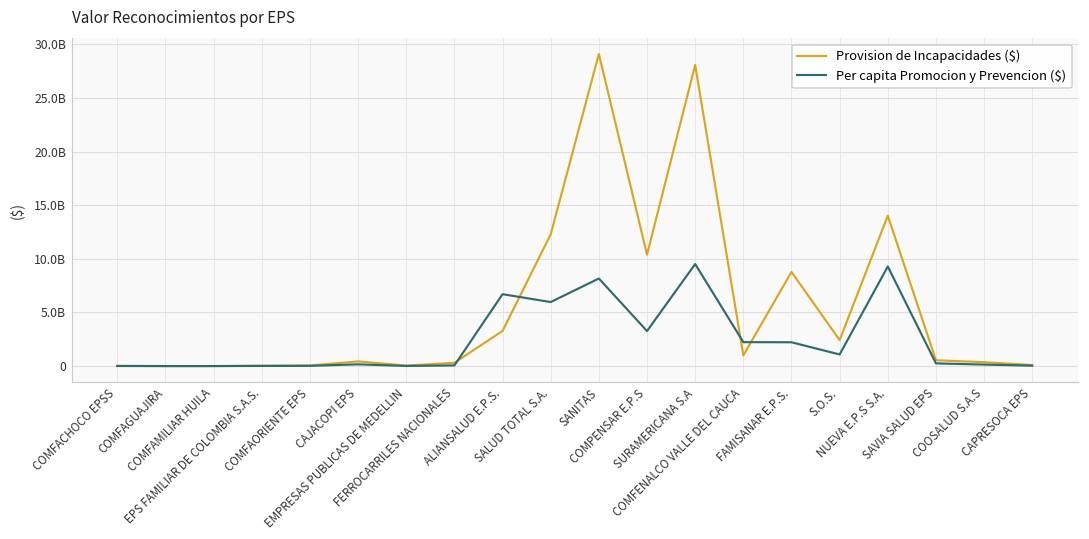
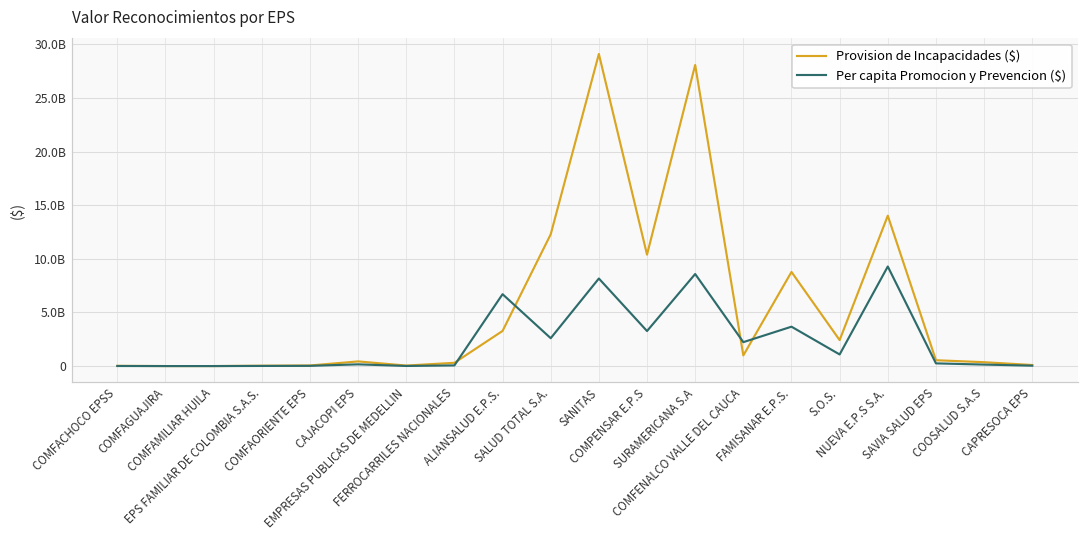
  {
    "Provision de Incapacidades ($)": {
      "CAJACOPI EPS": 0,
      "ALIANSALUD E.P.S.": 3000000000,
      "SALUD TOTAL S.A.": 12000000000,
      "SANITAS": 29000000000,
      "COMPENSAR E.P.S": 10000000000,
      "SURAMERICANA S.A": 28000000000,
      "COMFENALCO VALLE DEL CAUCA": 1000000000,
      "FAMISANAR E.P.S.": 9000000000,
      "S.O.S.": 2000000000,
      "NUEVA E.P.S S.A.": 14000000000,
      "SAVIA SALUD EPS": 1000000000
    },
    "Per capita Promocion y Prevencion ($)": {
      "CAJACOPI EPS": 0,
      "ALIANSALUD E.P.S.": 7000000000,
-     "SALUD TOTAL S.A.": 6000000000,
+     "SALUD TOTAL S.A.": 3000000000,
      "SANITAS": 8000000000,
      "COMPENSAR E.P.S": 3000000000,
-     "SURAMERICANA S.A": 10000000000,
+     "SURAMERICANA S.A": 9000000000,
      "COMFENALCO VALLE DEL CAUCA": 2000000000,
-     "FAMISANAR E.P.S.": 2000000000,
+     "FAMISANAR E.P.S.": 4000000000,
      "S.O.S.": 1000000000,
      "NUEVA E.P.S S.A.": 9000000000,
      "SAVIA SALUD EPS": 0
    }
  }
